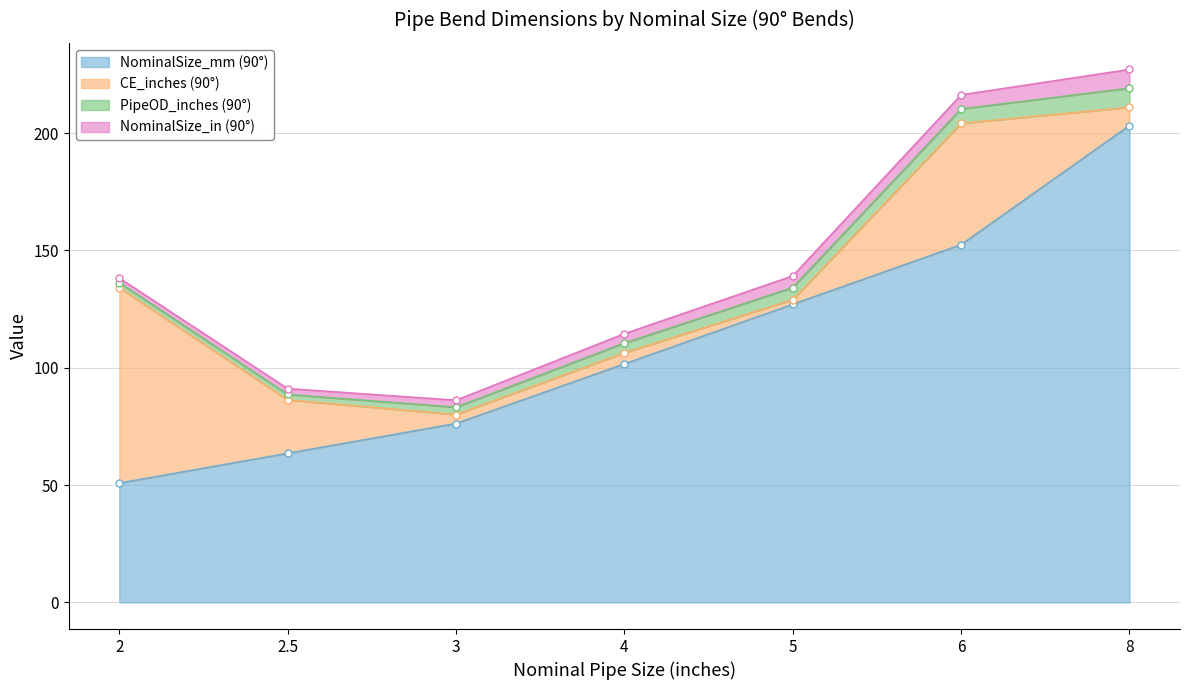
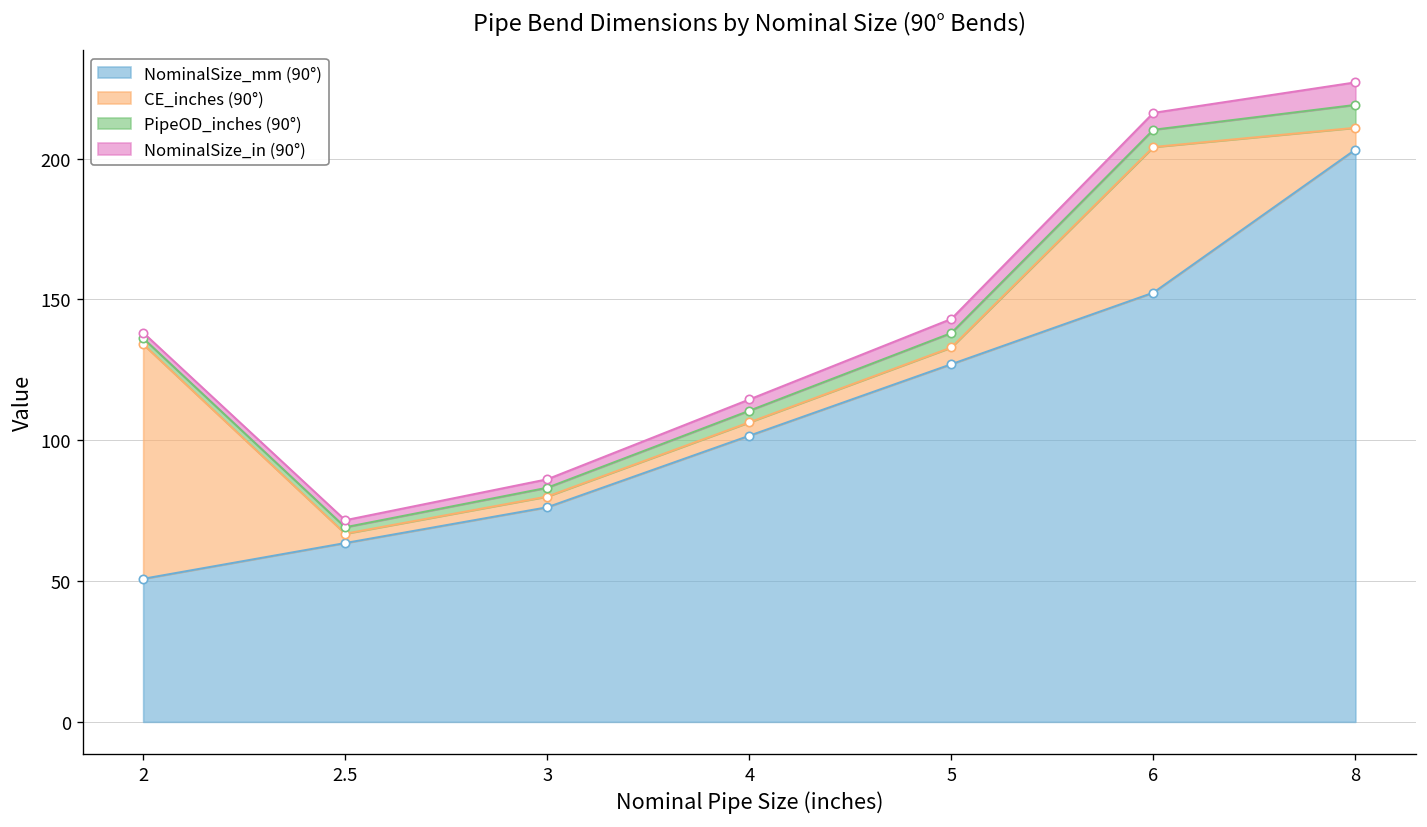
  {
    "NominalSize_mm (90°)": {
      "2": 51,
      "2.5": 64,
      "3": 76,
      "4": 102,
      "5": 127,
      "6": 152,
      "8": 203
    },
    "CE_inches (90°)": {
      "2": 83,
-     "2.5": 23,
+     "2.5": 3,
      "3": 4,
      "4": 5,
-     "5": 2,
+     "5": 6,
      "6": 52,
      "8": 8
    },
    "PipeOD_inches (90°)": {
      "2": 2,
      "2.5": 2,
      "3": 3,
      "4": 4,
      "5": 5,
      "6": 6,
      "8": 8
    },
    "NominalSize_in (90°)": {
      "2": 2,
      "2.5": 3,
      "3": 3,
      "4": 4,
      "5": 5,
      "6": 6,
      "8": 8
    }
  }
